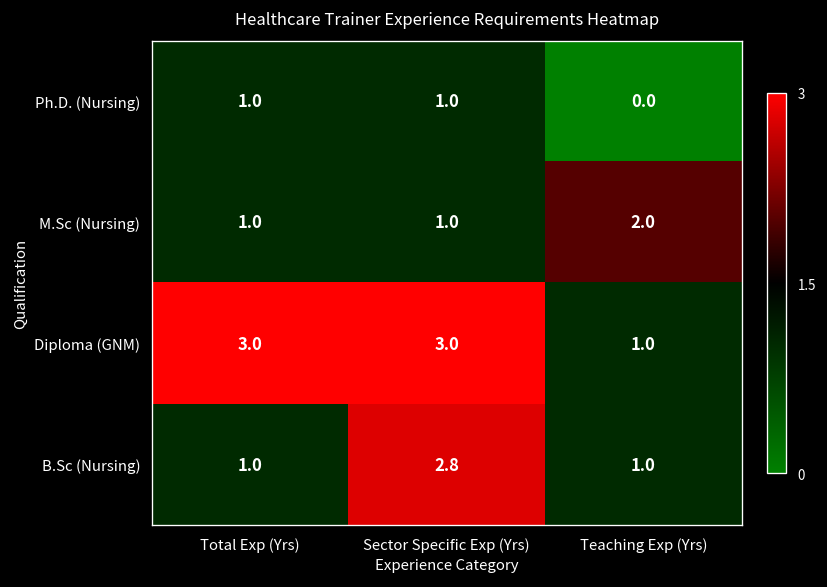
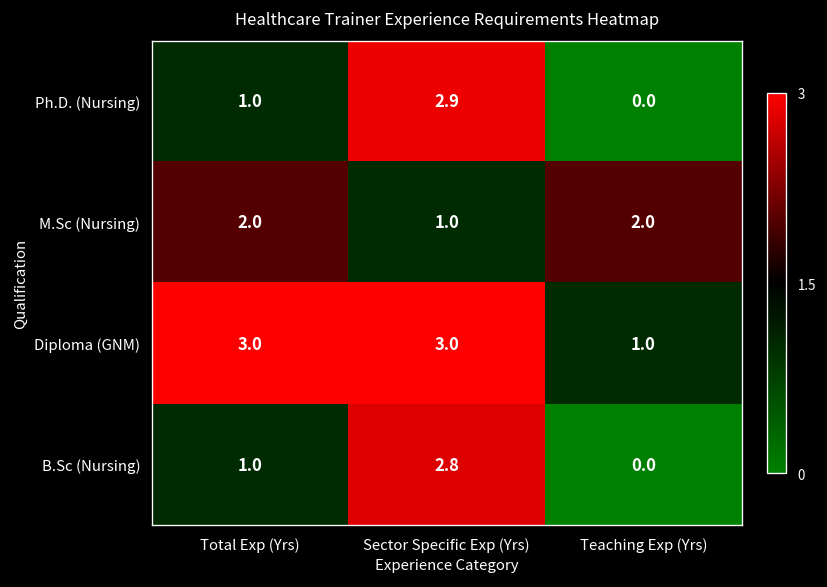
  {
    "Ph.D. (Nursing)": {
      "Total Exp (Yrs)": 1.0,
-     "Sector Specific Exp (Yrs)": 1.0,
+     "Sector Specific Exp (Yrs)": 2.9,
      "Teaching Exp (Yrs)": 0.0
    },
    "M.Sc (Nursing)": {
-     "Total Exp (Yrs)": 1.0,
+     "Total Exp (Yrs)": 2.0,
      "Sector Specific Exp (Yrs)": 1.0,
      "Teaching Exp (Yrs)": 2.0
    },
    "Diploma (GNM)": {
      "Total Exp (Yrs)": 3.0,
      "Sector Specific Exp (Yrs)": 3.0,
      "Teaching Exp (Yrs)": 1.0
    },
    "B.Sc (Nursing)": {
      "Total Exp (Yrs)": 1.0,
      "Sector Specific Exp (Yrs)": 2.8,
-     "Teaching Exp (Yrs)": 1.0
+     "Teaching Exp (Yrs)": 0.0
    }
  }
